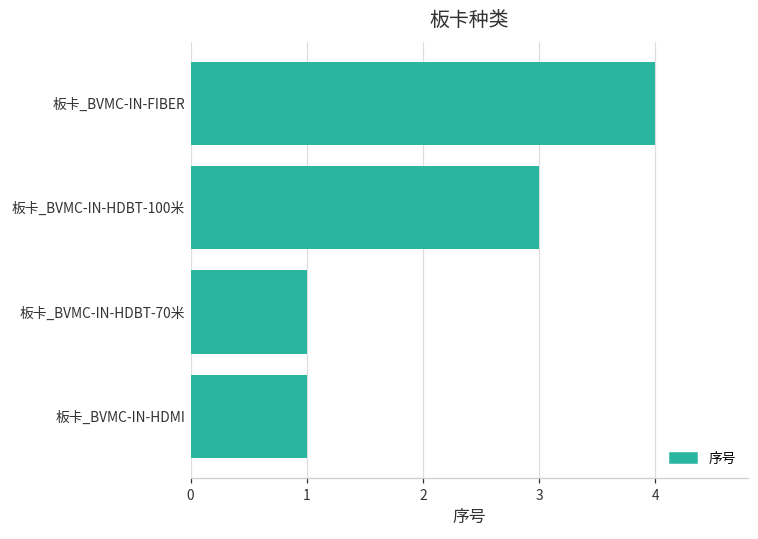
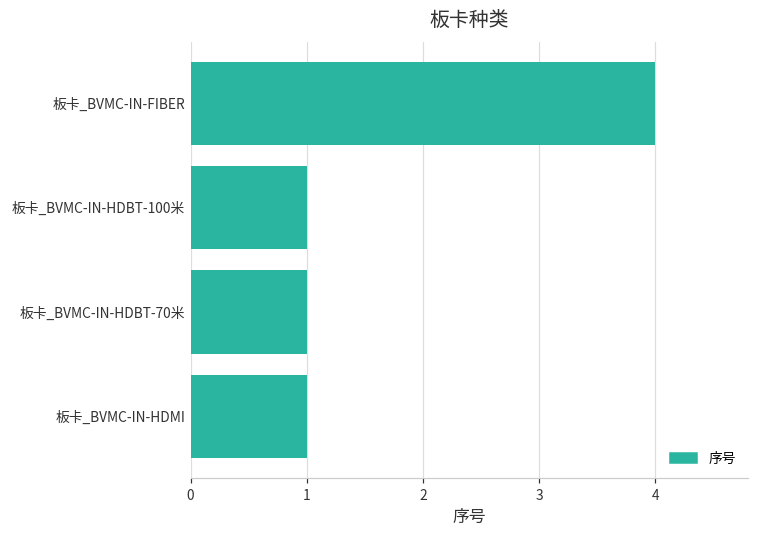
  {
    "板卡_BVMC-IN-FIBER": 4,
-   "板卡_BVMC-IN-HDBT-100米": 3,
+   "板卡_BVMC-IN-HDBT-100米": 1,
    "板卡_BVMC-IN-HDBT-70米": 1,
    "板卡_BVMC-IN-HDMI": 1
  }
